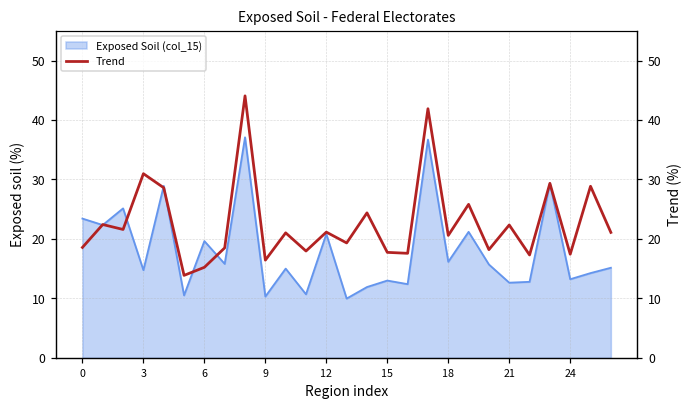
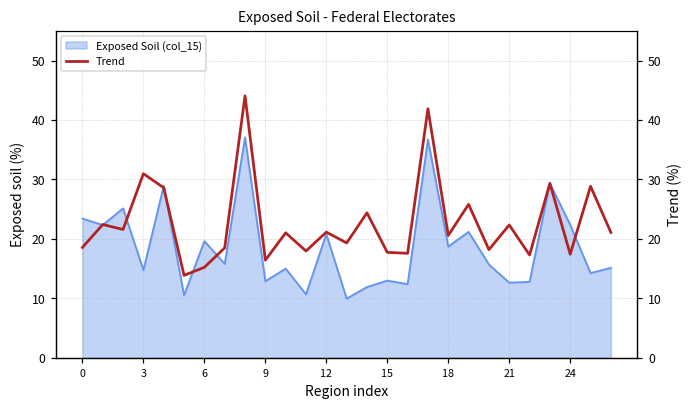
  {
    "Exposed Soil (col_15)": {
      "0": 23,
      "3": 15,
      "6": 20,
-     "9": 10,
+     "9": 13,
      "12": 21,
      "15": 13,
-     "18": 16,
+     "18": 19,
      "21": 13,
-     "24": 13
+     "24": 22
    },
    "Trend": {
      "0": 19,
      "3": 31,
      "6": 15,
      "9": 16,
      "12": 21,
      "15": 18,
      "18": 21,
      "21": 22,
      "24": 17
    }
  }
